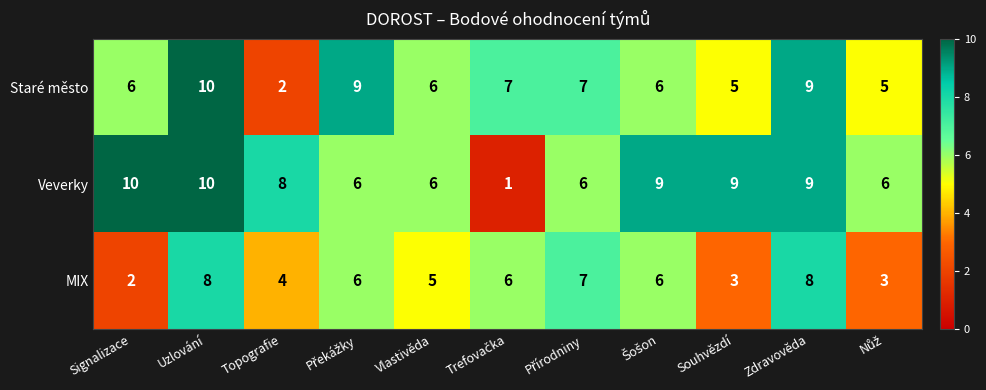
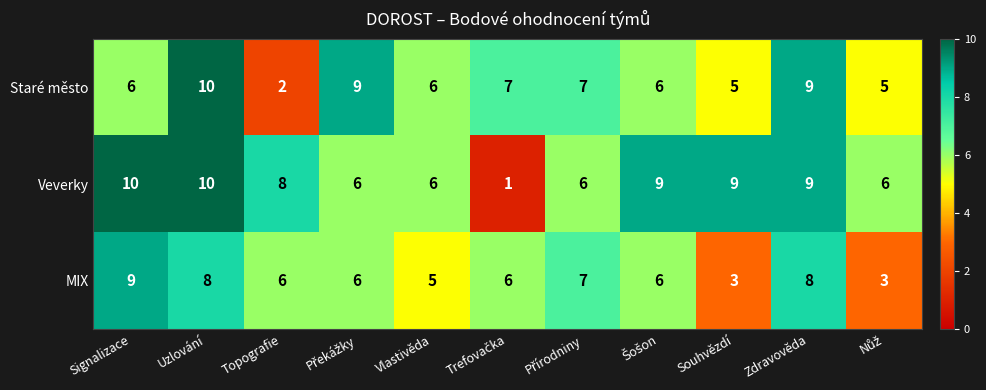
  {
    "Staré město": {
      "Signalizace": 6,
      "Uzlování": 10,
      "Topografie": 2,
      "Překážky": 9,
      "Vlastivěda": 6,
      "Trefovačka": 7,
      "Přírodniny": 7,
      "Šošon": 6,
      "Souhvězdí": 5,
      "Zdravověda": 9,
      "Nůž": 5
    },
    "Veverky": {
      "Signalizace": 10,
      "Uzlování": 10,
      "Topografie": 8,
      "Překážky": 6,
      "Vlastivěda": 6,
      "Trefovačka": 1,
      "Přírodniny": 6,
      "Šošon": 9,
      "Souhvězdí": 9,
      "Zdravověda": 9,
      "Nůž": 6
    },
    "MIX": {
-     "Signalizace": 2,
+     "Signalizace": 9,
      "Uzlování": 8,
-     "Topografie": 4,
+     "Topografie": 6,
      "Překážky": 6,
      "Vlastivěda": 5,
      "Trefovačka": 6,
      "Přírodniny": 7,
      "Šošon": 6,
      "Souhvězdí": 3,
      "Zdravověda": 8,
      "Nůž": 3
    }
  }
